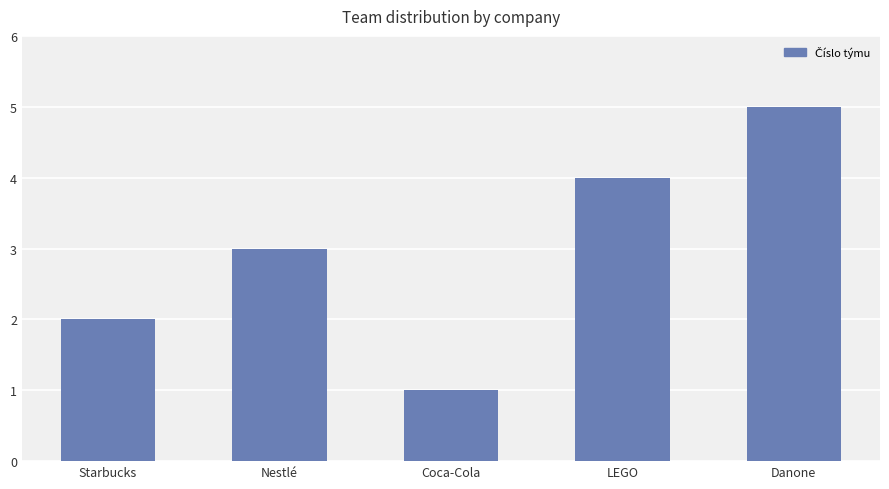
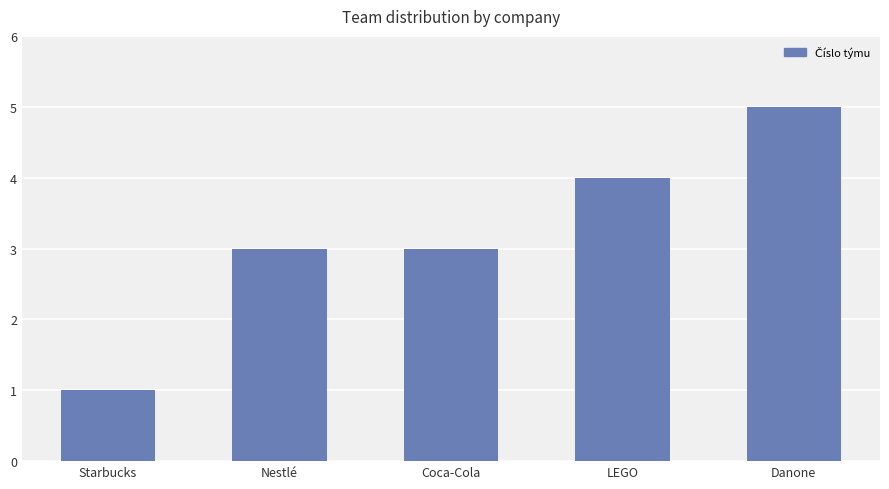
  {
-   "Starbucks": 2,
+   "Starbucks": 1,
    "Nestlé": 3,
-   "Coca-Cola": 1,
+   "Coca-Cola": 3,
    "LEGO": 4,
    "Danone": 5
  }
